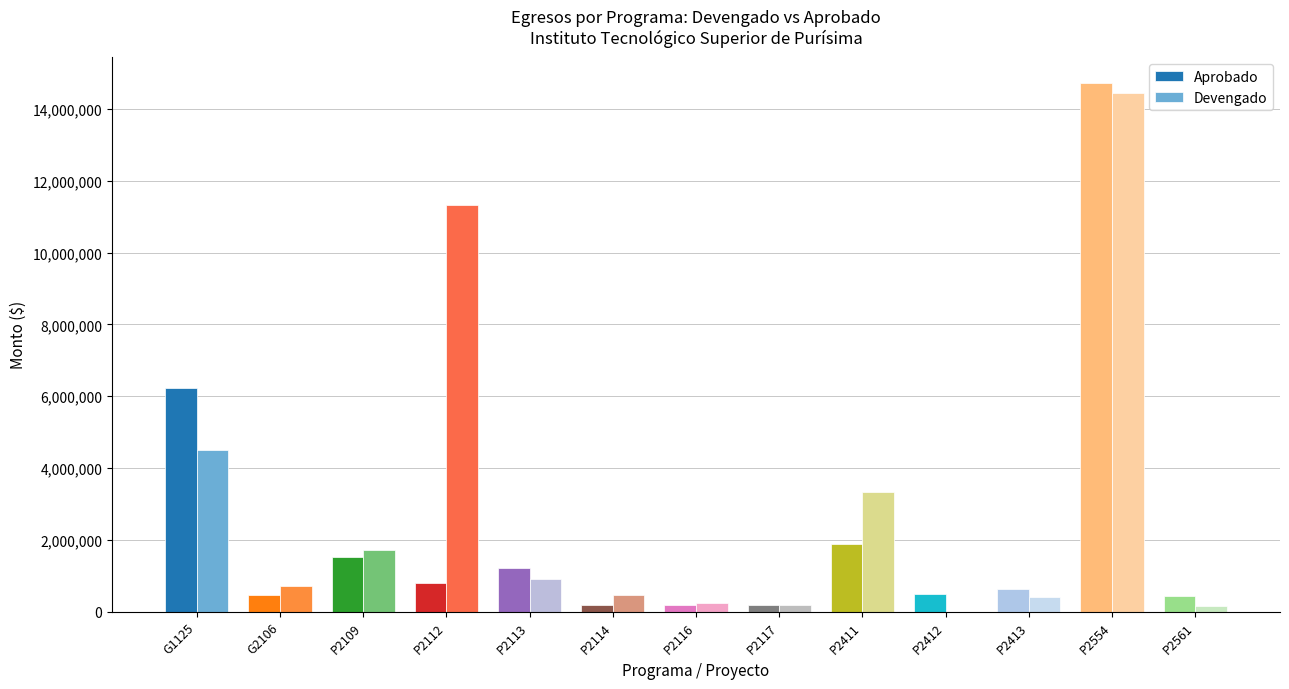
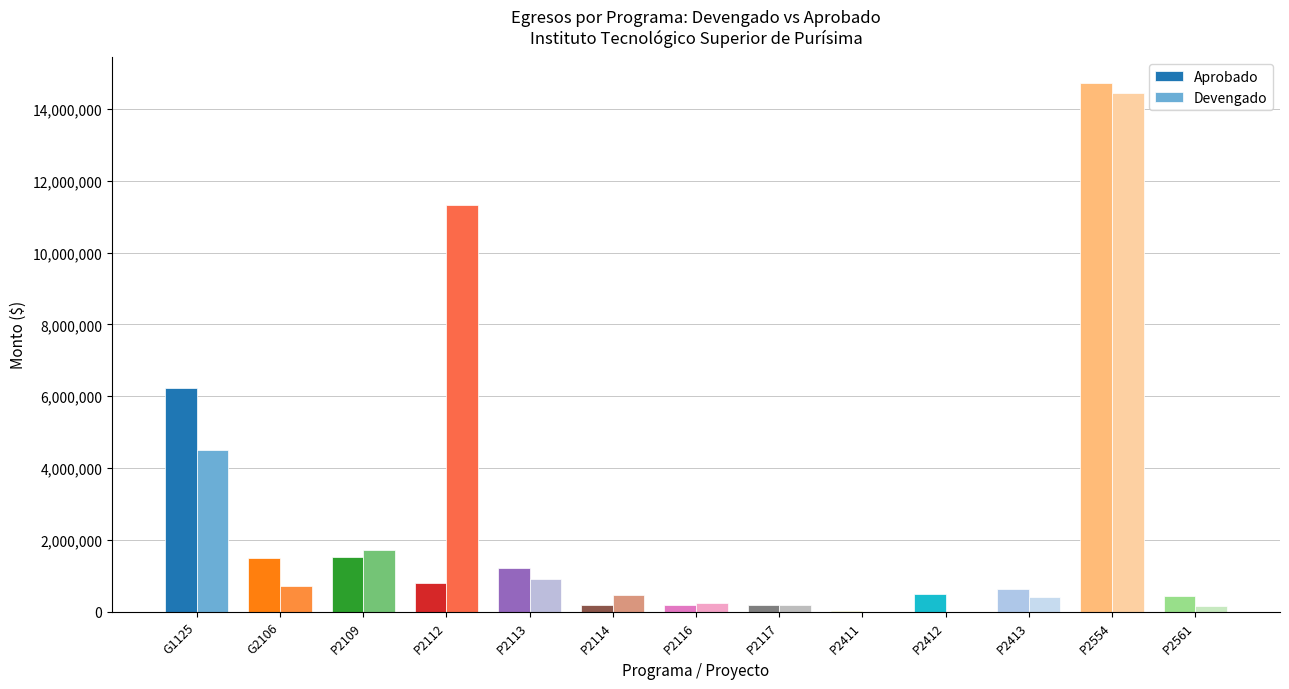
  {
    "Aprobado": {
      "G1125": "6,200,000",
-     "G2106": "500,000",
+     "G2106": "1,500,000",
      "P2109": "1,500,000",
      "P2112": "800,000",
      "P2113": "1,200,000",
      "P2114": "200,000",
      "P2116": "200,000",
      "P2117": "200,000",
-     "P2411": "1,900,000",
+     "P2411": "0",
      "P2412": "500,000",
      "P2413": "600,000",
      "P2554": "14,700,000",
      "P2561": "400,000"
    },
    "Devengado": {
      "G1125": "4,500,000",
      "G2106": "700,000",
      "P2109": "1,700,000",
      "P2112": "11,300,000",
      "P2113": "900,000",
      "P2114": "500,000",
      "P2116": "300,000",
      "P2117": "200,000",
-     "P2411": "3,300,000",
+     "P2411": "0",
      "P2412": "0",
      "P2413": "400,000",
      "P2554": "14,400,000",
      "P2561": "200,000"
    }
  }
